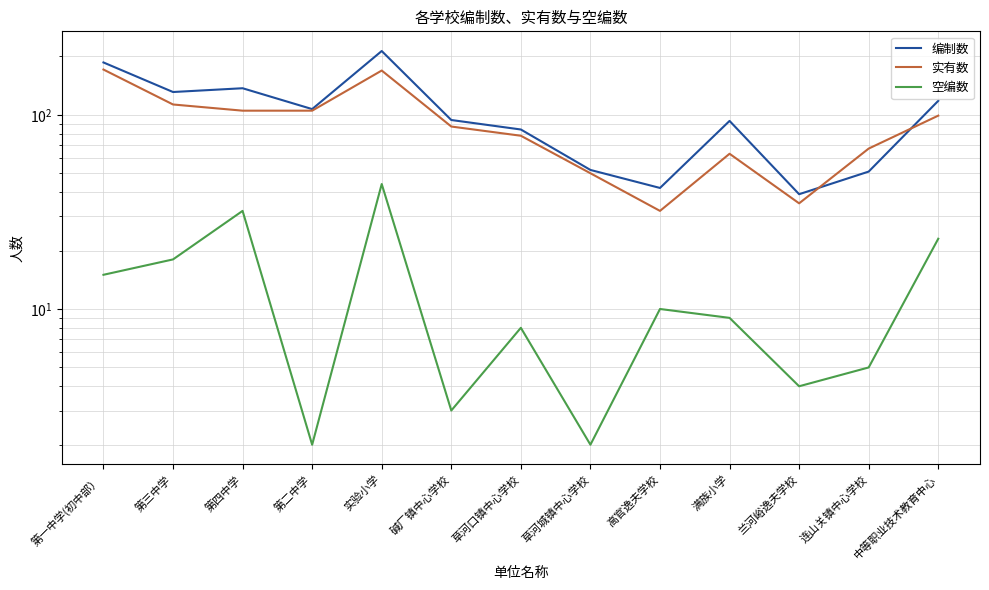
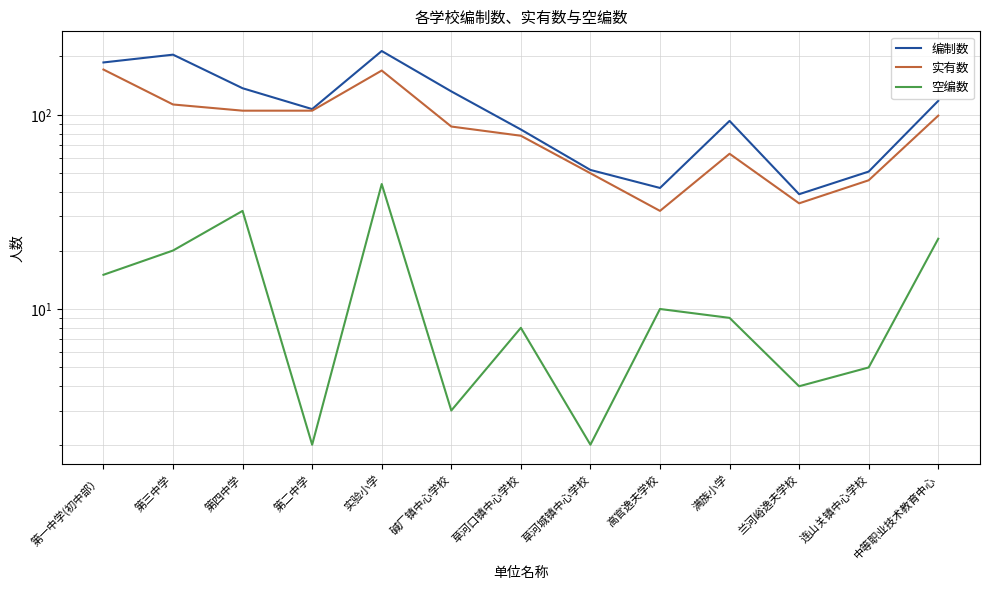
  {
    "编制数": {
      "第一中学(初中部）": 190,
-     "第三中学": 130,
+     "第三中学": 200,
      "第四中学": 140,
      "实验小学": 210,
-     "碱厂镇中心学校": 90,
+     "碱厂镇中心学校": 130,
      "草河口镇中心学校": 84,
      "草河城镇中心学校": 52,
      "高官逸夫学校": 42,
      "满族小学": 90,
      "兰河峪逸夫学校": 39,
      "连山关镇中心学校": 51,
      "中等职业技术教育中心": 120
    },
    "实有数": {
      "第一中学(初中部）": 170,
      "第三中学": 110,
      "第四中学": 110,
      "实验小学": 170,
      "碱厂镇中心学校": 90,
      "草河口镇中心学校": 78,
      "草河城镇中心学校": 50,
      "高官逸夫学校": 32,
      "满族小学": 63,
      "兰河峪逸夫学校": 35,
-     "连山关镇中心学校": 67,
+     "连山关镇中心学校": 46,
      "中等职业技术教育中心": 100
    },
    "空编数": {
      "第一中学(初中部）": 15,
-     "第三中学": 18,
+     "第三中学": 20,
      "第四中学": 32,
      "第二中学": 2,
      "实验小学": 44,
      "碱厂镇中心学校": 3,
      "草河口镇中心学校": 8,
      "草河城镇中心学校": 2,
      "高官逸夫学校": 10,
      "满族小学": 9,
      "兰河峪逸夫学校": 4,
      "连山关镇中心学校": 5,
      "中等职业技术教育中心": 23
    }
  }
